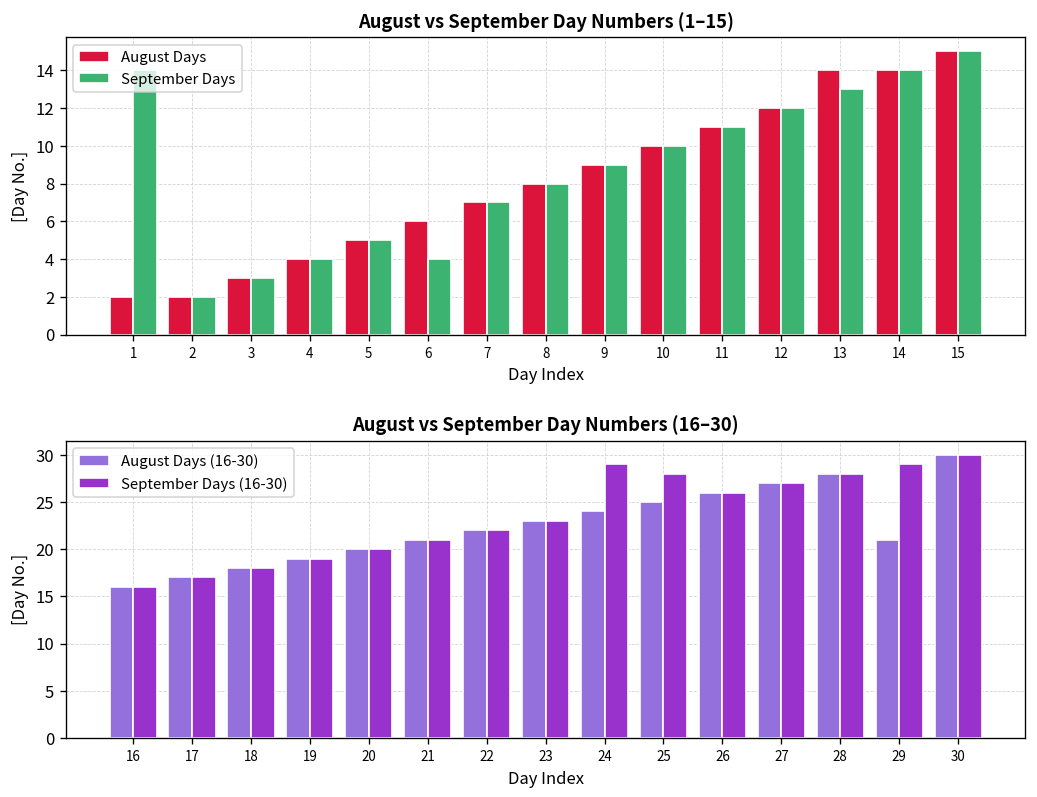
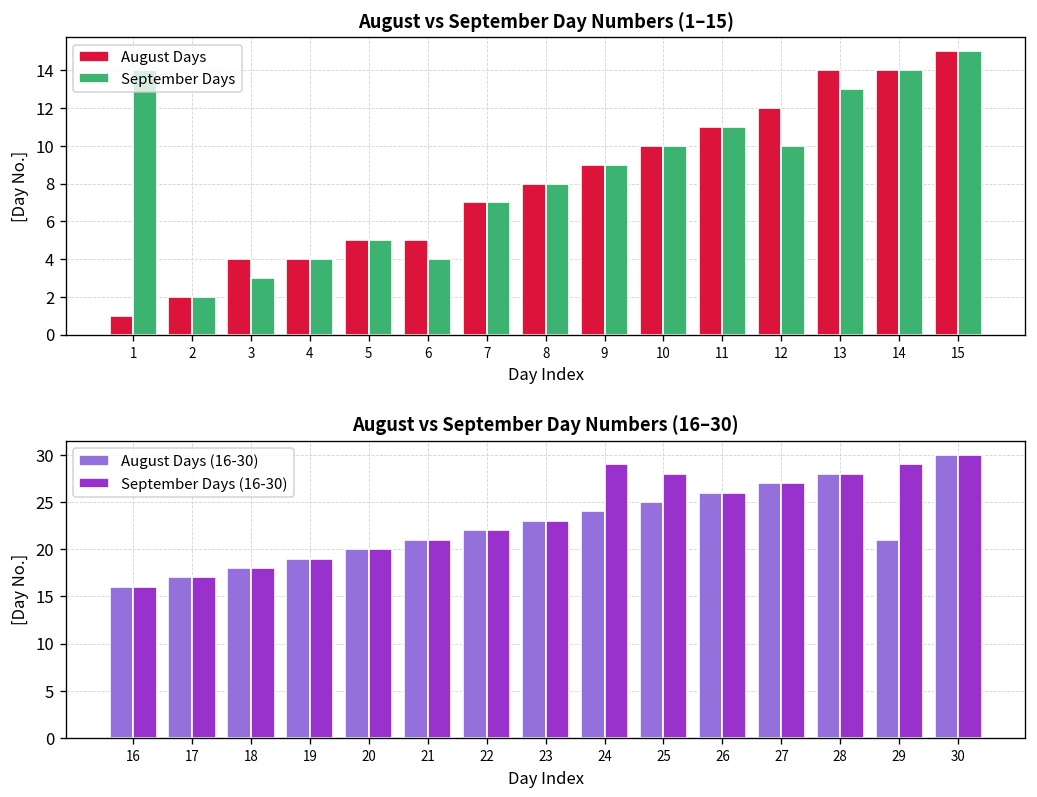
  {
    "August vs September Day Numbers (1–15)": {
      "August Days": {
-       "1": 2,
+       "1": 1,
        "2": 2,
-       "3": 3,
+       "3": 4,
        "4": 4,
        "5": 5,
-       "6": 6,
+       "6": 5,
        "7": 7,
        "8": 8,
        "9": 9,
        "10": 10,
        "11": 11,
        "12": 12,
        "13": 14,
        "14": 14,
        "15": 15
      },
      "September Days": {
        "2": 2,
        "3": 3,
        "4": 4,
        "5": 5,
        "6": 4,
        "7": 7,
        "8": 8,
        "9": 9,
        "10": 10,
        "11": 11,
-       "12": 12,
+       "12": 10,
        "13": 13,
        "14": 14,
        "15": 15
      }
    },
    "August vs September Day Numbers (16–30)": {
      "August Days (16-30)": {
        "16": 16,
        "17": 17,
        "18": 18,
        "19": 19,
        "20": 20,
        "21": 21,
        "22": 22,
        "23": 23,
        "24": 24,
        "25": 25,
        "26": 26,
        "27": 27,
        "28": 28,
        "29": 21,
        "30": 30
      },
      "September Days (16-30)": {
        "16": 16,
        "17": 17,
        "18": 18,
        "19": 19,
        "20": 20,
        "21": 21,
        "22": 22,
        "23": 23,
        "24": 29,
        "25": 28,
        "26": 26,
        "27": 27,
        "28": 28,
        "29": 29,
        "30": 30
      }
    }
  }
